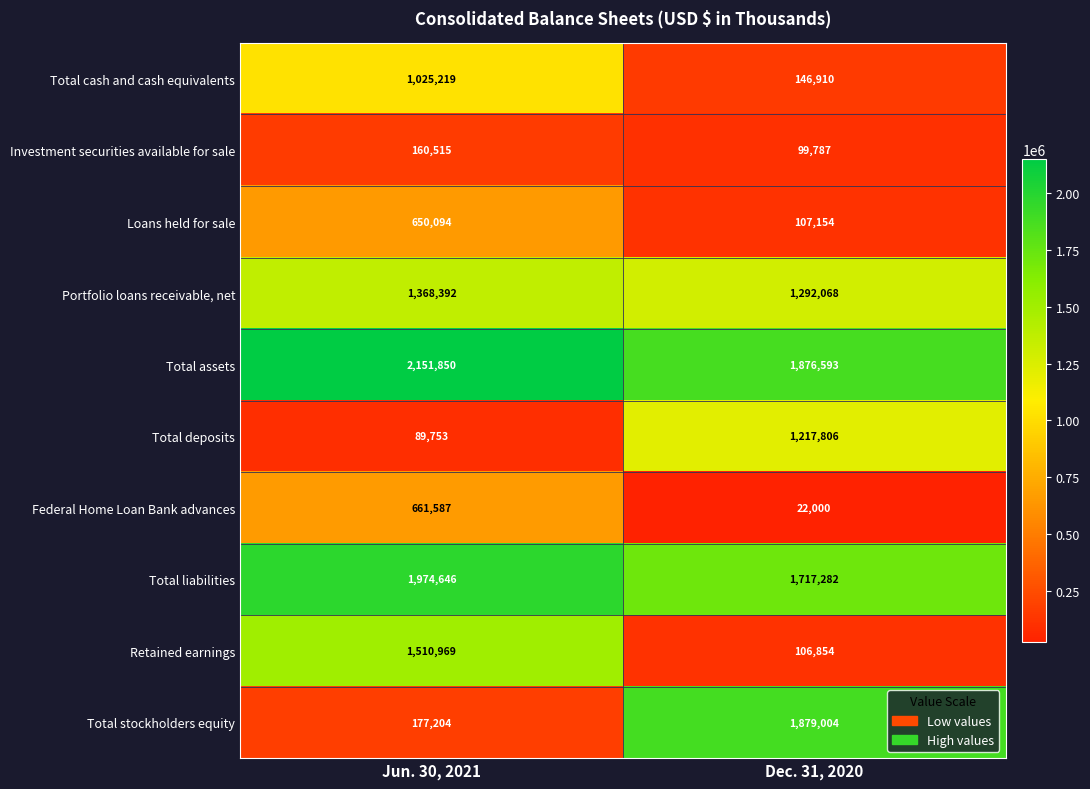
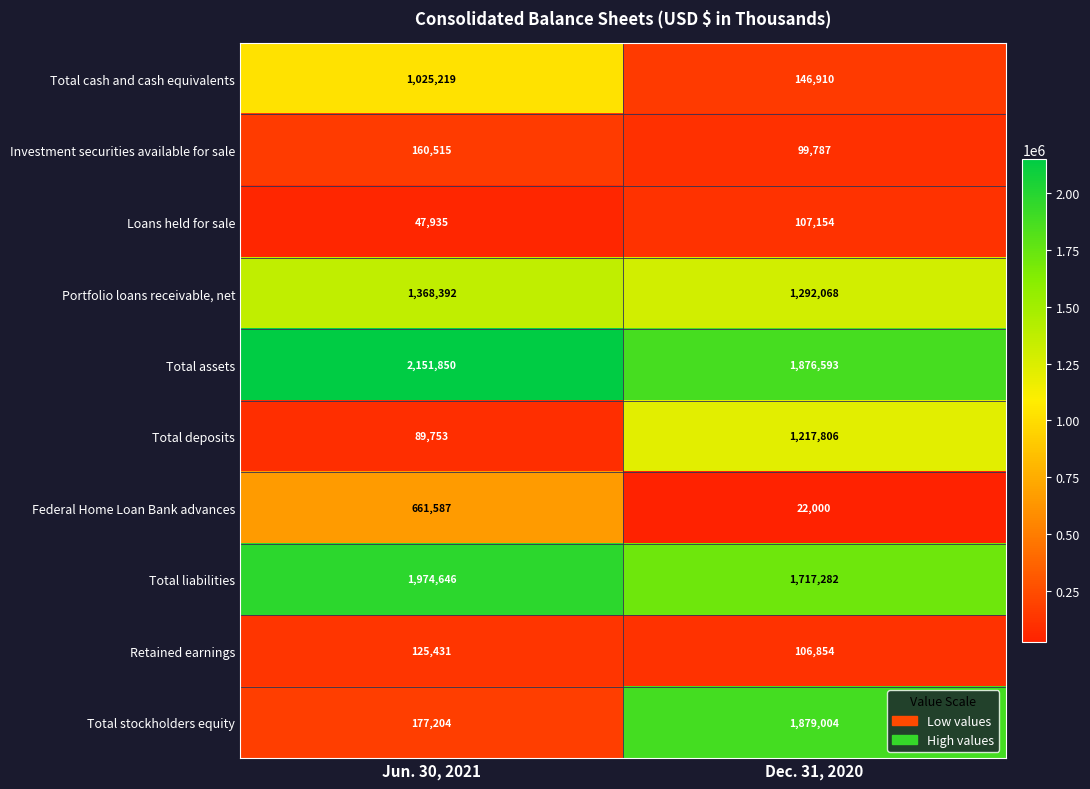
  {
    "Total cash and cash equivalents": {
      "Jun. 30, 2021": "1,025,219",
      "Dec. 31, 2020": "146,910"
    },
    "Investment securities available for sale": {
      "Jun. 30, 2021": "160,515",
      "Dec. 31, 2020": "99,787"
    },
    "Loans held for sale": {
-     "Jun. 30, 2021": "650,094",
+     "Jun. 30, 2021": "47,935",
      "Dec. 31, 2020": "107,154"
    },
    "Portfolio loans receivable, net": {
      "Jun. 30, 2021": "1,368,392",
      "Dec. 31, 2020": "1,292,068"
    },
    "Total assets": {
      "Jun. 30, 2021": "2,151,850",
      "Dec. 31, 2020": "1,876,593"
    },
    "Total deposits": {
      "Jun. 30, 2021": "89,753",
      "Dec. 31, 2020": "1,217,806"
    },
    "Federal Home Loan Bank advances": {
      "Jun. 30, 2021": "661,587",
      "Dec. 31, 2020": "22,000"
    },
    "Total liabilities": {
      "Jun. 30, 2021": "1,974,646",
      "Dec. 31, 2020": "1,717,282"
    },
    "Retained earnings": {
-     "Jun. 30, 2021": "1,510,969",
+     "Jun. 30, 2021": "125,431",
      "Dec. 31, 2020": "106,854"
    },
    "Total stockholders equity": {
      "Jun. 30, 2021": "177,204",
      "Dec. 31, 2020": "1,879,004"
    }
  }
